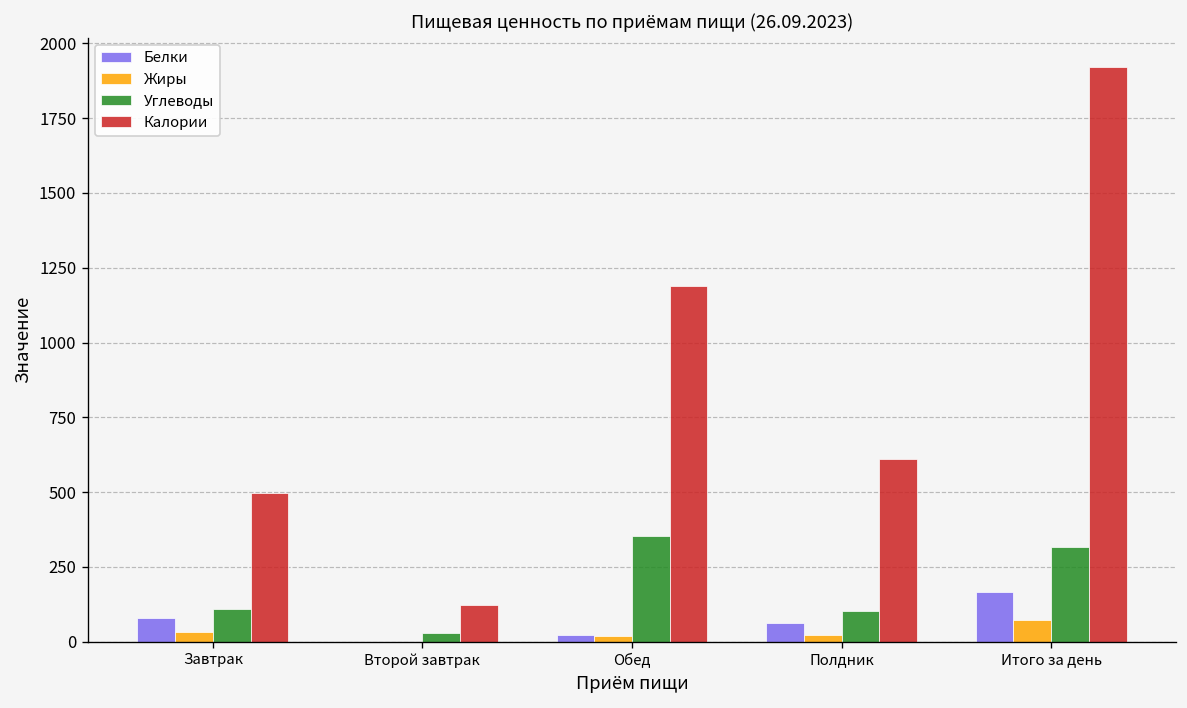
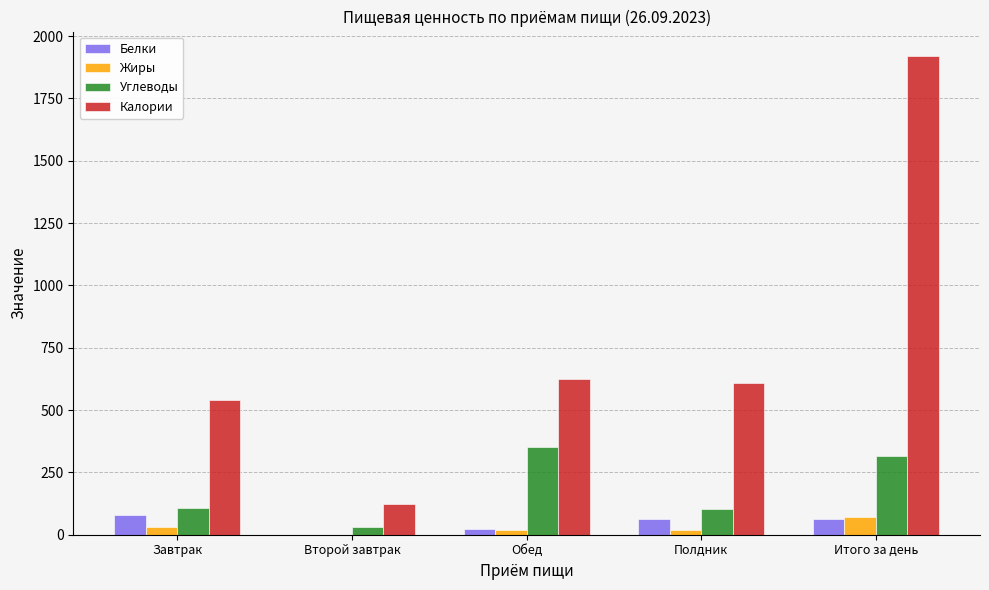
  {
    "Белки": {
      "Завтрак": 80,
      "Обед": 20,
      "Полдник": 60,
-     "Итого за день": 170
+     "Итого за день": 60
    },
    "Жиры": {
      "Завтрак": 30,
      "Обед": 20,
      "Полдник": 20,
      "Итого за день": 70
    },
    "Углеводы": {
      "Завтрак": 110,
      "Второй завтрак": 30,
      "Обед": 350,
      "Полдник": 100,
      "Итого за день": 310
    },
    "Калории": {
-     "Завтрак": 500,
+     "Завтрак": 540,
      "Второй завтрак": 120,
-     "Обед": 1190,
+     "Обед": 620,
      "Полдник": 610,
      "Итого за день": 1920
    }
  }
